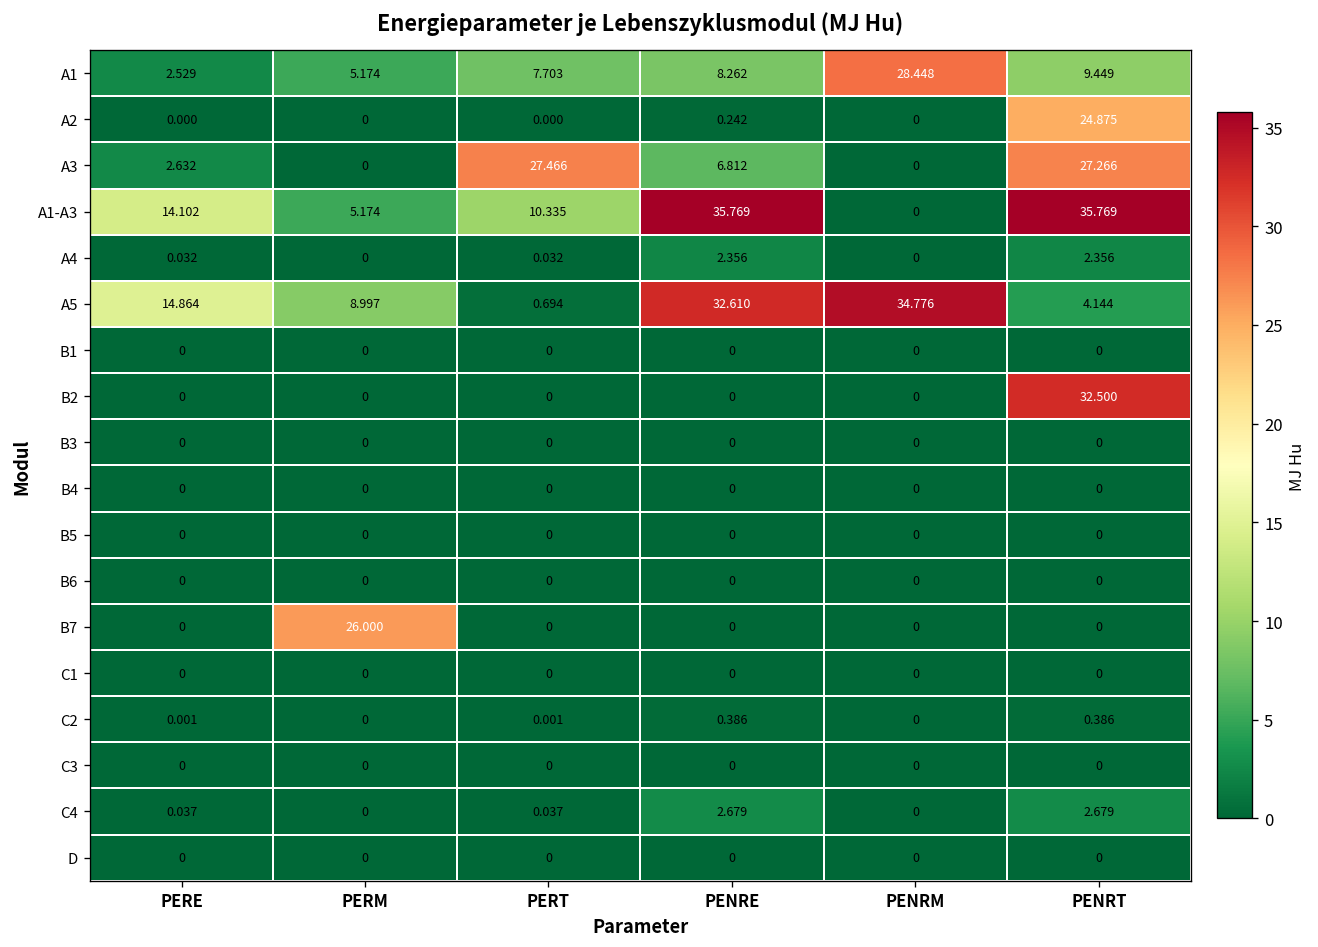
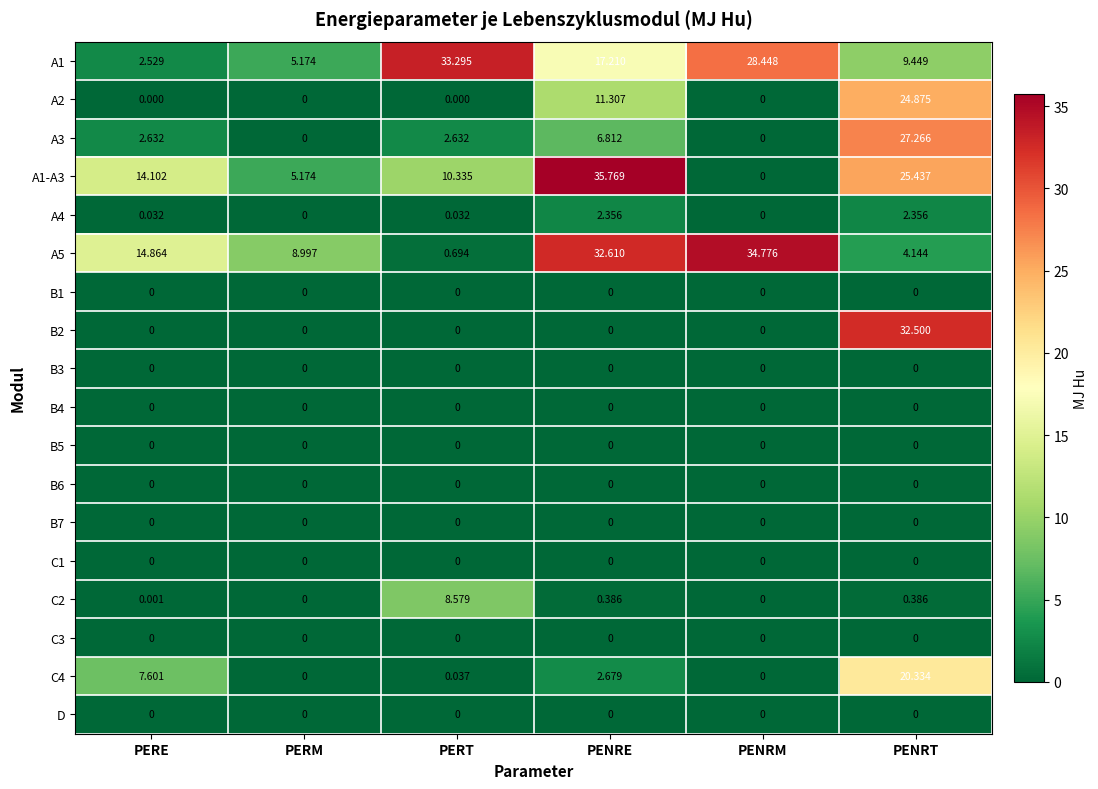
  {
    "A1": {
      "PERE": 2.529,
      "PERM": 5.174,
-     "PERT": 7.703,
-     "PENRE": 8.262,
+     "PERT": 33.295,
+     "PENRE": 17.210,
      "PENRM": 28.448,
      "PENRT": 9.449
    },
    "A2": {
      "PERE": 0.000,
      "PERM": 0,
      "PERT": 0.000,
-     "PENRE": 0.242,
+     "PENRE": 11.307,
      "PENRM": 0,
      "PENRT": 24.875
    },
    "A3": {
      "PERE": 2.632,
      "PERM": 0,
-     "PERT": 27.466,
+     "PERT": 2.632,
      "PENRE": 6.812,
      "PENRM": 0,
      "PENRT": 27.266
    },
    "A1-A3": {
      "PERE": 14.102,
      "PERM": 5.174,
      "PERT": 10.335,
      "PENRE": 35.769,
      "PENRM": 0,
-     "PENRT": 35.769
+     "PENRT": 25.437
    },
    "A4": {
      "PERE": 0.032,
      "PERM": 0,
      "PERT": 0.032,
      "PENRE": 2.356,
      "PENRM": 0,
      "PENRT": 2.356
    },
    "A5": {
      "PERE": 14.864,
      "PERM": 8.997,
      "PERT": 0.694,
      "PENRE": 32.610,
      "PENRM": 34.776,
      "PENRT": 4.144
    },
    "B1": {
      "PERE": 0,
      "PERM": 0,
      "PERT": 0,
      "PENRE": 0,
      "PENRM": 0,
      "PENRT": 0
    },
    "B2": {
      "PERE": 0,
      "PERM": 0,
      "PERT": 0,
      "PENRE": 0,
      "PENRM": 0,
      "PENRT": 32.500
    },
    "B3": {
      "PERE": 0,
      "PERM": 0,
      "PERT": 0,
      "PENRE": 0,
      "PENRM": 0,
      "PENRT": 0
    },
    "B4": {
      "PERE": 0,
      "PERM": 0,
      "PERT": 0,
      "PENRE": 0,
      "PENRM": 0,
      "PENRT": 0
    },
    "B5": {
      "PERE": 0,
      "PERM": 0,
      "PERT": 0,
      "PENRE": 0,
      "PENRM": 0,
      "PENRT": 0
    },
    "B6": {
      "PERE": 0,
      "PERM": 0,
      "PERT": 0,
      "PENRE": 0,
      "PENRM": 0,
      "PENRT": 0
    },
    "B7": {
      "PERE": 0,
-     "PERM": 26.000,
+     "PERM": 0,
      "PERT": 0,
      "PENRE": 0,
      "PENRM": 0,
      "PENRT": 0
    },
    "C1": {
      "PERE": 0,
      "PERM": 0,
      "PERT": 0,
      "PENRE": 0,
      "PENRM": 0,
      "PENRT": 0
    },
    "C2": {
      "PERE": 0.001,
      "PERM": 0,
-     "PERT": 0.001,
+     "PERT": 8.579,
      "PENRE": 0.386,
      "PENRM": 0,
      "PENRT": 0.386
    },
    "C3": {
      "PERE": 0,
      "PERM": 0,
      "PERT": 0,
      "PENRE": 0,
      "PENRM": 0,
      "PENRT": 0
    },
    "C4": {
-     "PERE": 0.037,
+     "PERE": 7.601,
      "PERM": 0,
      "PERT": 0.037,
      "PENRE": 2.679,
      "PENRM": 0,
-     "PENRT": 2.679
+     "PENRT": 20.334
    },
    "D": {
      "PERE": 0,
      "PERM": 0,
      "PERT": 0,
      "PENRE": 0,
      "PENRM": 0,
      "PENRT": 0
    }
  }
